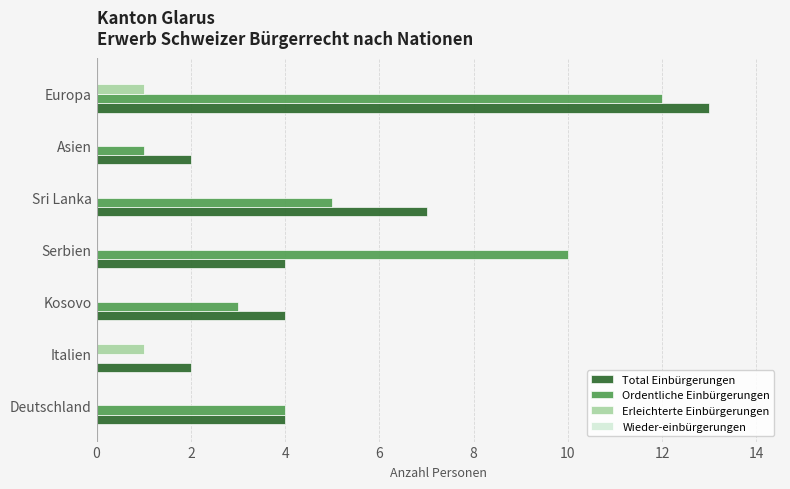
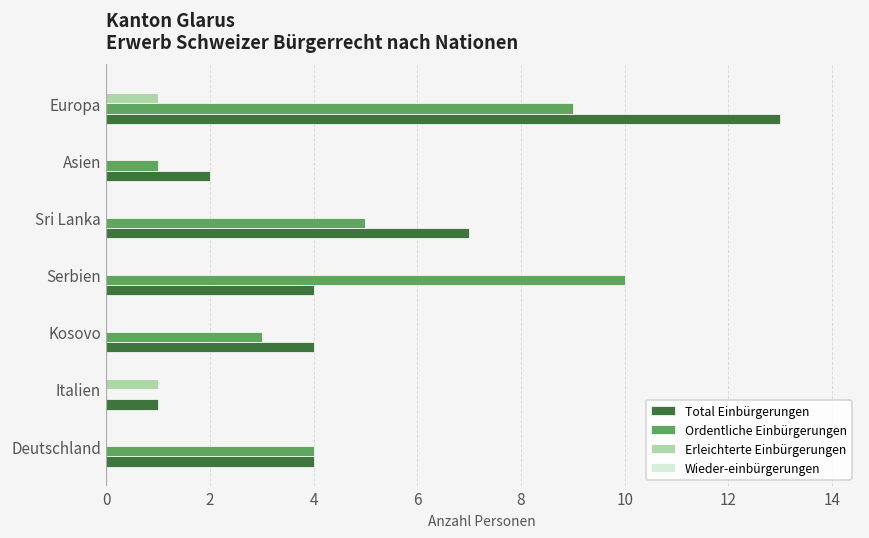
  {
    "Total Einbürgerungen": {
      "Europa": 13,
      "Asien": 2,
      "Sri Lanka": 7,
      "Serbien": 4,
      "Kosovo": 4,
-     "Italien": 2,
+     "Italien": 1,
      "Deutschland": 4
    },
    "Ordentliche Einbürgerungen": {
-     "Europa": 12,
+     "Europa": 9,
      "Asien": 1,
      "Sri Lanka": 5,
      "Serbien": 10,
      "Kosovo": 3,
      "Italien": 0,
      "Deutschland": 4
    },
    "Erleichterte Einbürgerungen": {
      "Europa": 1,
      "Asien": 0,
      "Sri Lanka": 0,
      "Serbien": 0,
      "Kosovo": 0,
      "Italien": 1,
      "Deutschland": 0
    },
    "Wieder-einbürgerungen": {
      "Europa": 0,
      "Asien": 0,
      "Sri Lanka": 0,
      "Serbien": 0,
      "Kosovo": 0,
      "Italien": 0,
      "Deutschland": 0
    }
  }
